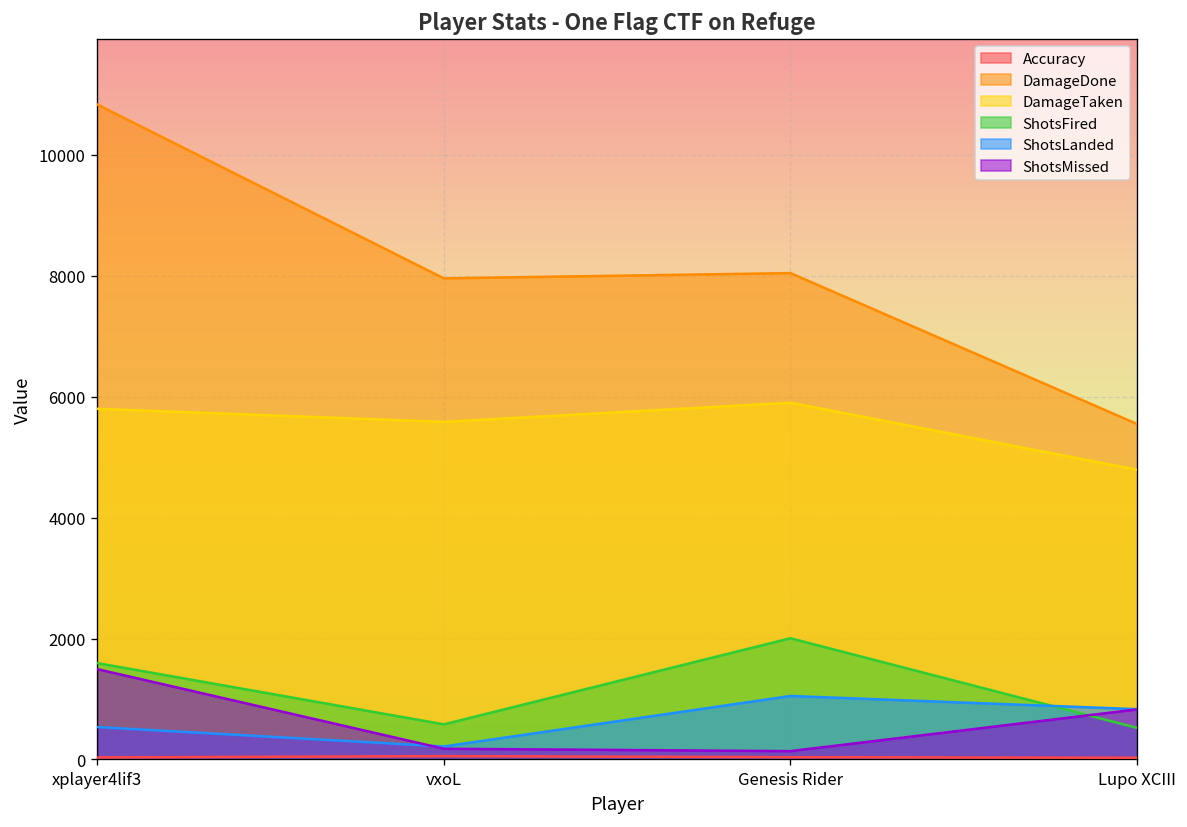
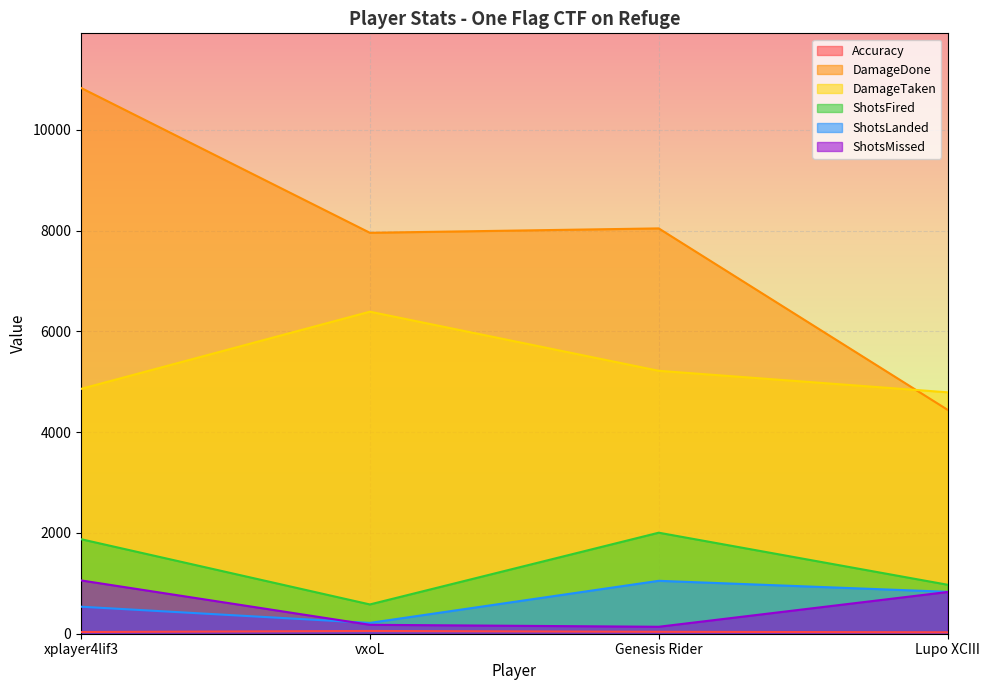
  {
    "Accuracy": {
      "xplayer4lif3": 0,
      "vxoL": 100,
      "Genesis Rider": 0,
      "Lupo XCIII": 0
    },
    "DamageDone": {
      "xplayer4lif3": 10800,
      "vxoL": 8000,
      "Genesis Rider": 8000,
-     "Lupo XCIII": 5500
+     "Lupo XCIII": 4400
    },
    "DamageTaken": {
-     "xplayer4lif3": 5800,
-     "vxoL": 5600,
-     "Genesis Rider": 5900,
+     "xplayer4lif3": 4900,
+     "vxoL": 6400,
+     "Genesis Rider": 5200,
      "Lupo XCIII": 4800
    },
    "ShotsFired": {
-     "xplayer4lif3": 1600,
+     "xplayer4lif3": 1900,
      "vxoL": 600,
      "Genesis Rider": 2000,
-     "Lupo XCIII": 500
+     "Lupo XCIII": 1000
    },
    "ShotsLanded": {
      "xplayer4lif3": 500,
      "Genesis Rider": 1100
    },
    "ShotsMissed": {
-     "xplayer4lif3": 1500,
+     "xplayer4lif3": 1100,
      "Genesis Rider": 100
    }
  }
